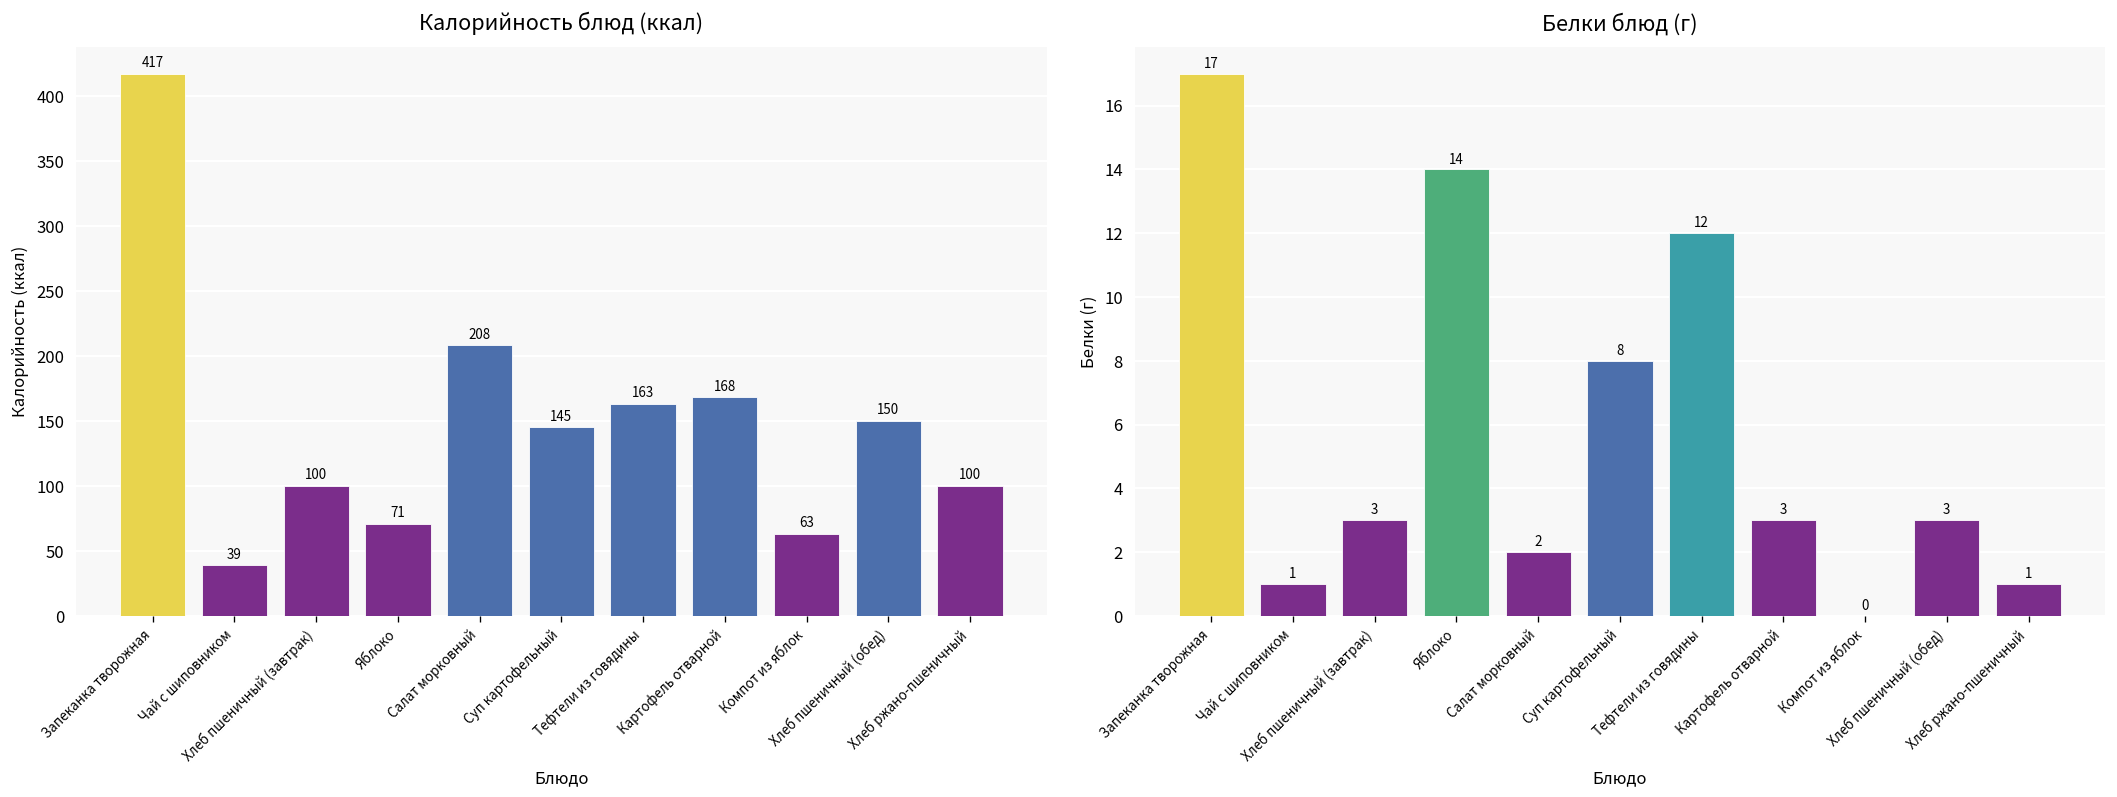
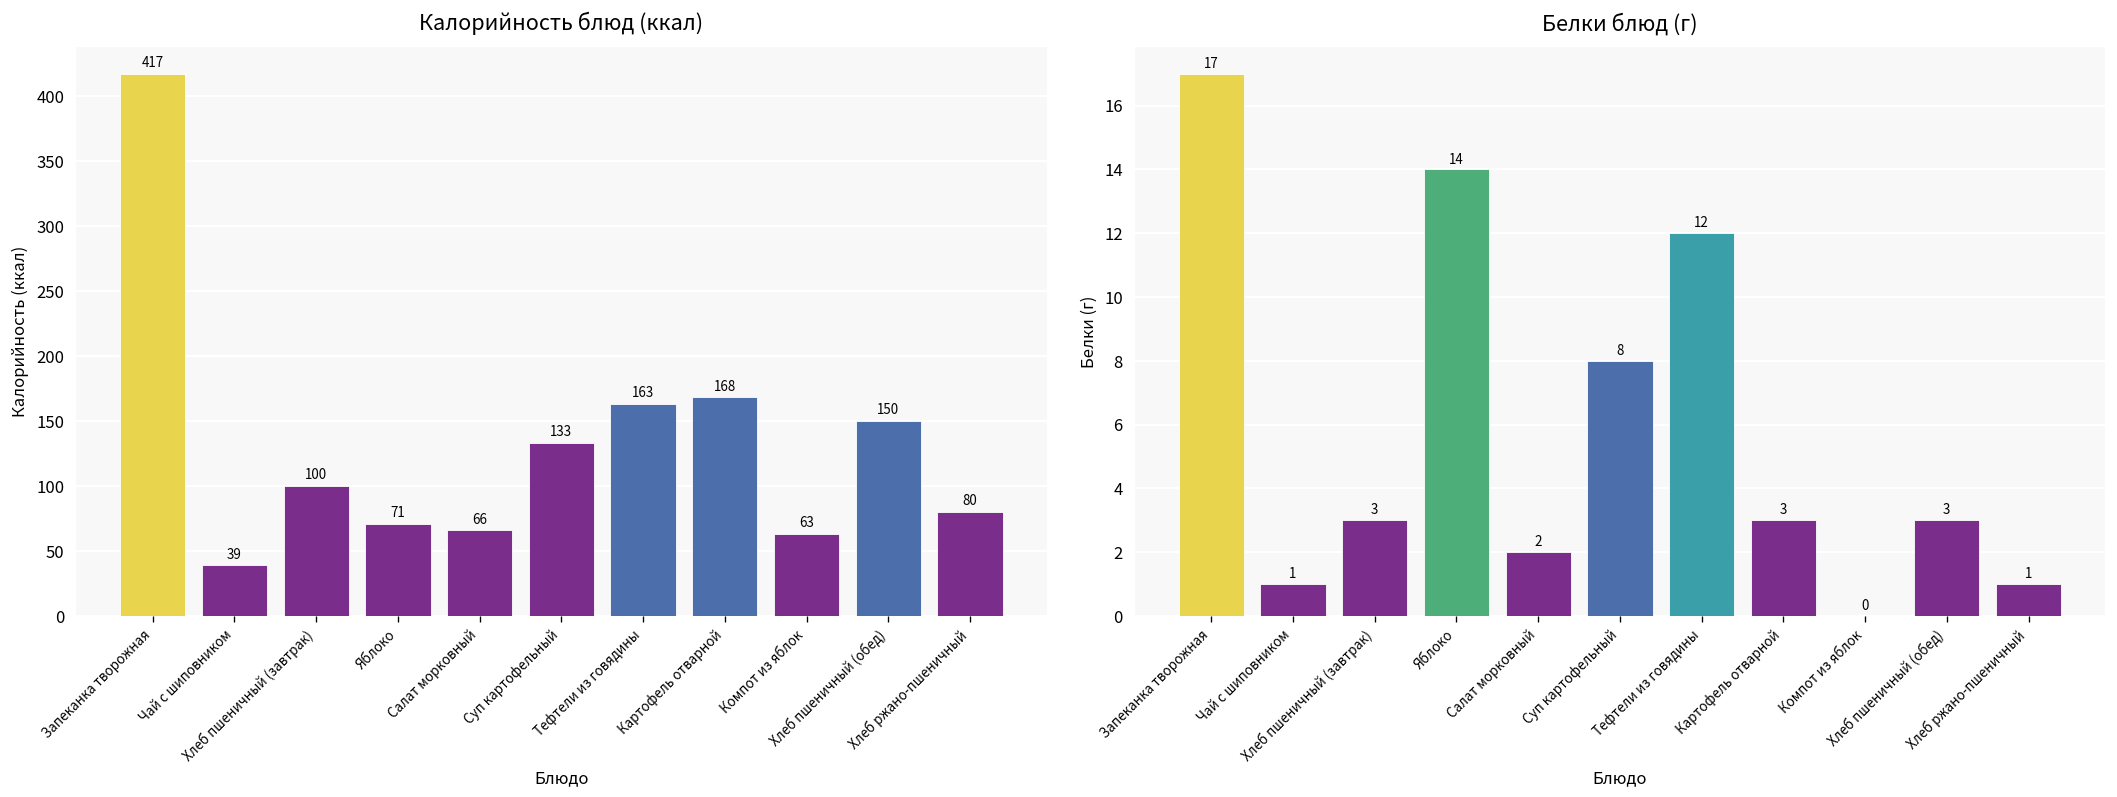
  {
    "Калорийность блюд (ккал)": {
      "Запеканка творожная": 417,
      "Чай с шиповником": 39,
      "Хлеб пшеничный (завтрак)": 100,
      "Яблоко": 71,
-     "Салат морковный": 208,
-     "Суп картофельный": 145,
+     "Салат морковный": 66,
+     "Суп картофельный": 133,
      "Тефтели из говядины": 163,
      "Картофель отварной": 168,
      "Компот из яблок": 63,
      "Хлеб пшеничный (обед)": 150,
-     "Хлеб ржано-пшеничный": 100
+     "Хлеб ржано-пшеничный": 80
    },
    "Белки блюд (г)": {
      "Запеканка творожная": 17,
      "Чай с шиповником": 1,
      "Хлеб пшеничный (завтрак)": 3,
      "Яблоко": 14,
      "Салат морковный": 2,
      "Суп картофельный": 8,
      "Тефтели из говядины": 12,
      "Картофель отварной": 3,
      "Компот из яблок": 0,
      "Хлеб пшеничный (обед)": 3,
      "Хлеб ржано-пшеничный": 1
    }
  }
